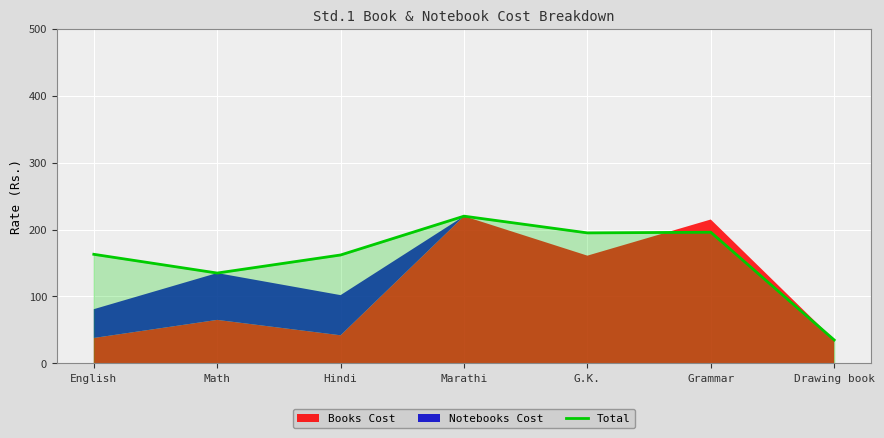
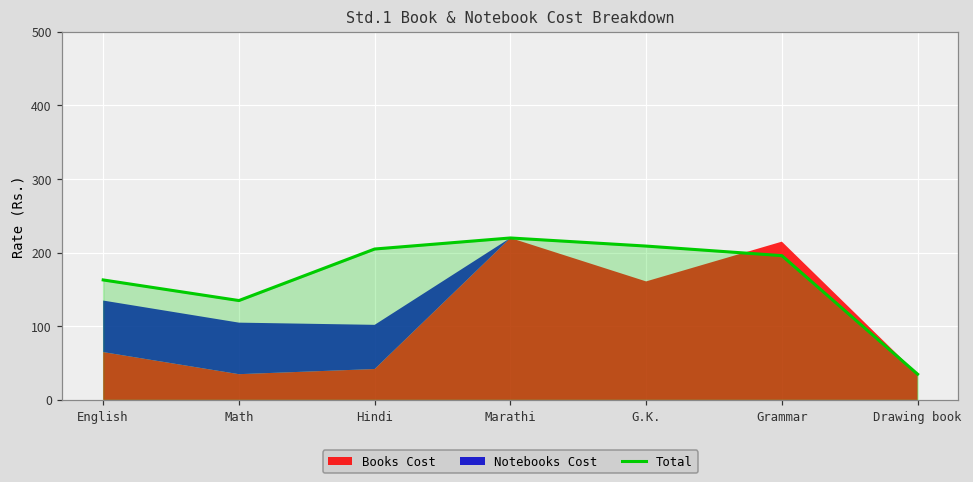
  {
    "Books Cost": {
-     "English": 40,
-     "Math": 70,
+     "English": 70,
+     "Math": 40,
      "Hindi": 40
    },
    "Total": {
      "English": 160,
-     "Hindi": 160,
-     "G.K.": 200,
+     "Hindi": 210,
+     "G.K.": 210,
      "Grammar": 200
    },
    "Notebooks Cost": {
-     "English": 40,
+     "English": 70,
      "Hindi": 60
    }
  }
